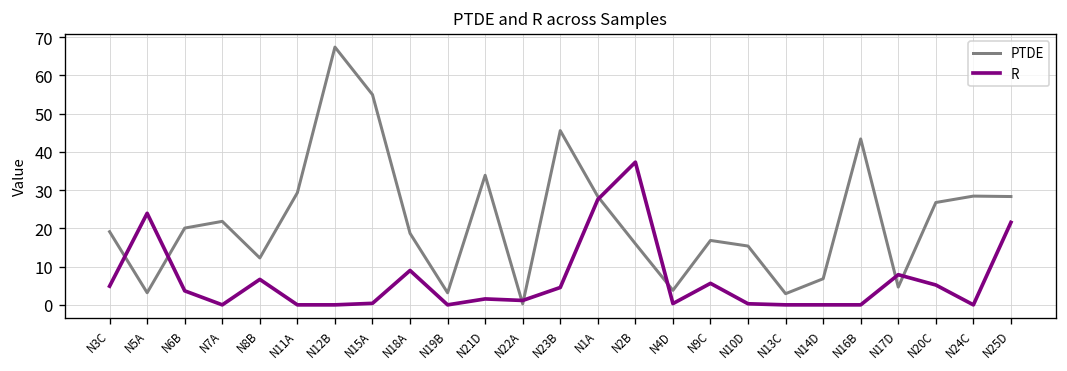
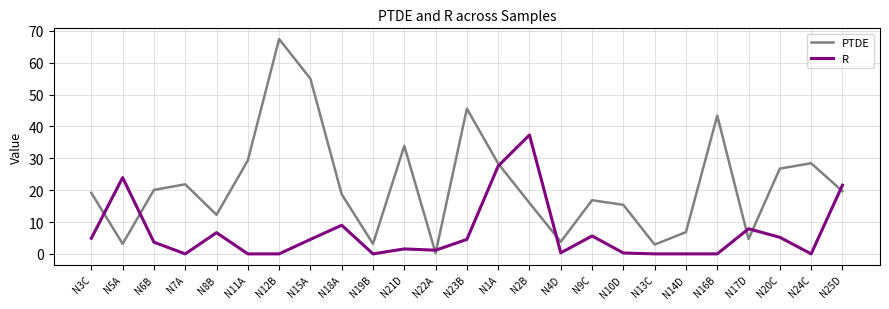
  {
    "PTDE": {
      "N3C": 19,
      "N5A": 3,
      "N6B": 20,
      "N7A": 22,
      "N8B": 12,
      "N11A": 29,
      "N12B": 67,
      "N15A": 55,
      "N18A": 19,
      "N19B": 3,
      "N21D": 34,
      "N22A": 0,
      "N23B": 46,
      "N2B": 16,
      "N4D": 4,
      "N9C": 17,
      "N10D": 15,
      "N13C": 3,
      "N14D": 7,
      "N16B": 43,
      "N17D": 5,
      "N20C": 27,
      "N24C": 28,
-     "N25D": 28
+     "N25D": 20
    },
    "R": {
      "N3C": 5,
      "N5A": 24,
      "N6B": 4,
      "N7A": 0,
      "N8B": 7,
      "N11A": 0,
      "N12B": 0,
-     "N15A": 0,
+     "N15A": 5,
      "N18A": 9,
      "N19B": 0,
      "N21D": 2,
      "N22A": 1,
      "N23B": 5,
      "N2B": 37,
      "N4D": 0,
      "N9C": 6,
      "N10D": 0,
      "N13C": 0,
      "N14D": 0,
      "N16B": 0,
      "N17D": 8,
      "N20C": 5,
      "N24C": 0,
      "N25D": 22
    }
  }
